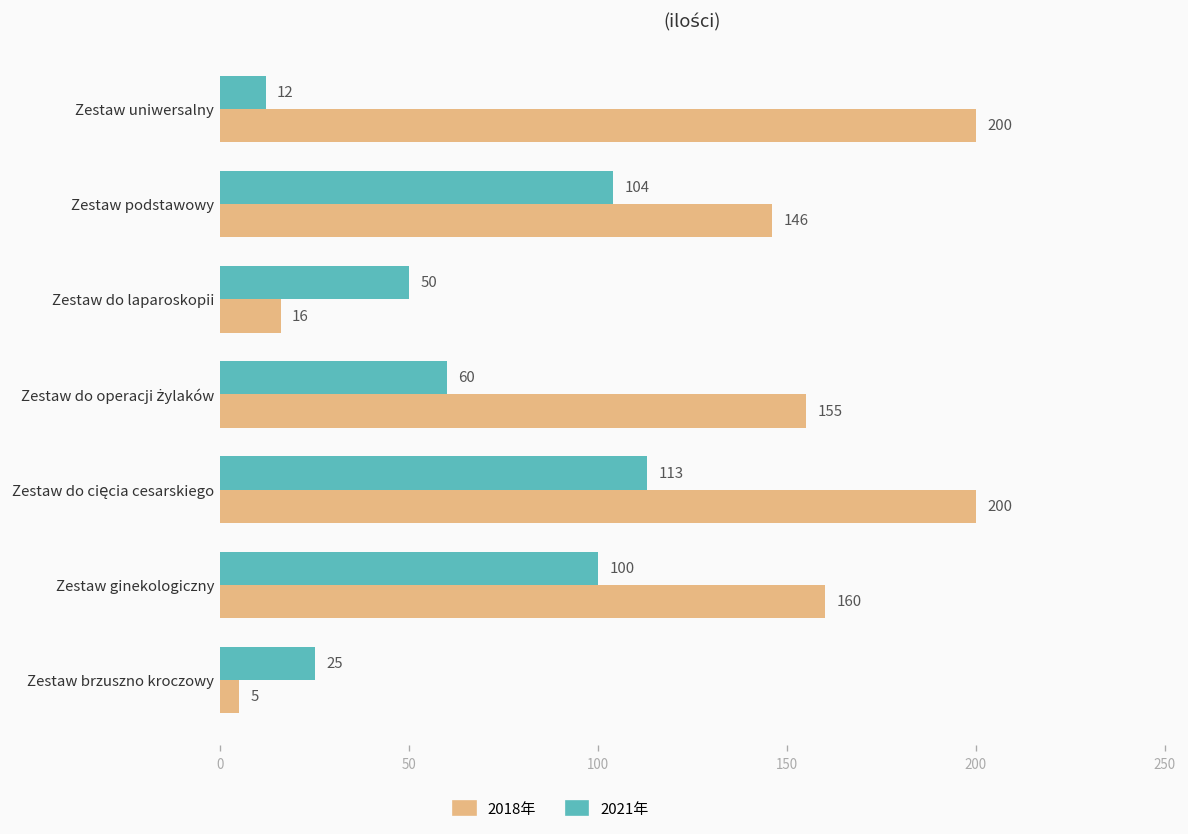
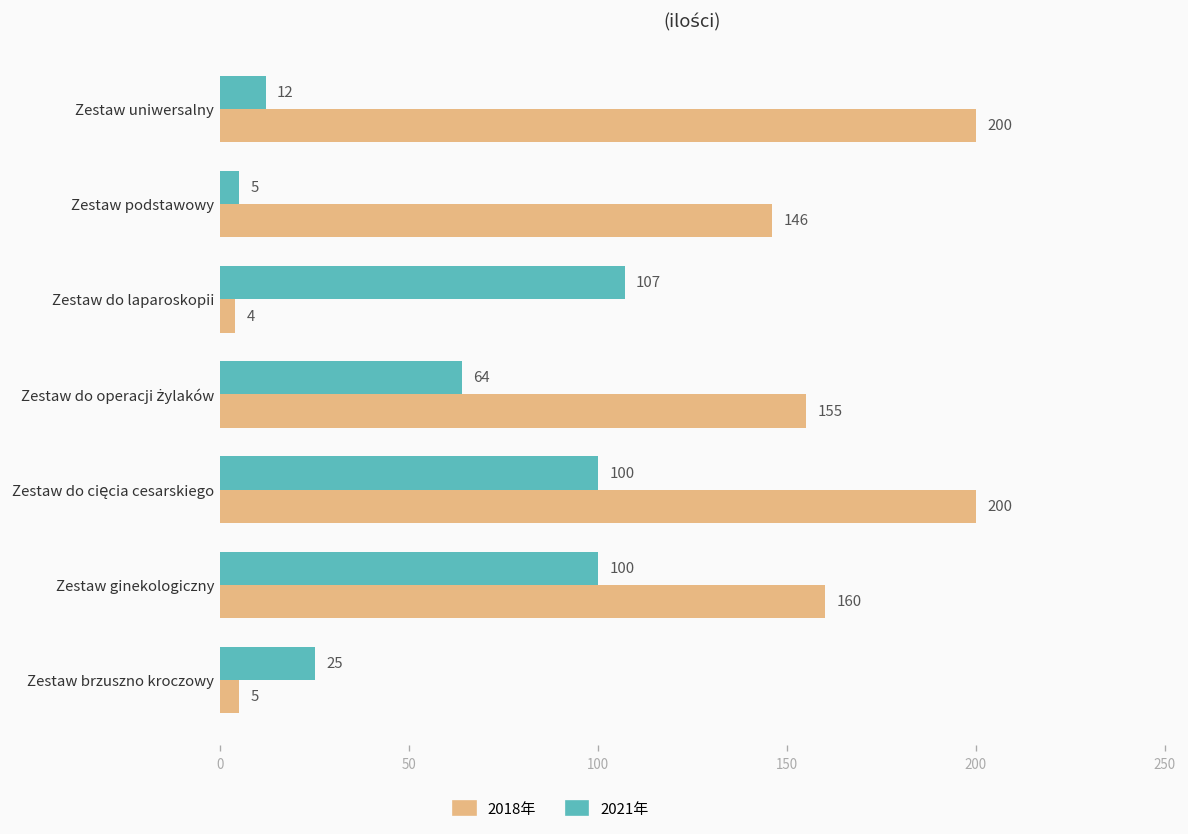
  {
    "2018年": {
      "Zestaw uniwersalny": 200,
      "Zestaw podstawowy": 146,
-     "Zestaw do laparoskopii": 16,
+     "Zestaw do laparoskopii": 4,
      "Zestaw do operacji żylaków": 155,
      "Zestaw do cięcia cesarskiego": 200,
      "Zestaw ginekologiczny": 160,
      "Zestaw brzuszno kroczowy": 5
    },
    "2021年": {
      "Zestaw uniwersalny": 12,
-     "Zestaw podstawowy": 104,
-     "Zestaw do laparoskopii": 50,
-     "Zestaw do operacji żylaków": 60,
-     "Zestaw do cięcia cesarskiego": 113,
+     "Zestaw podstawowy": 5,
+     "Zestaw do laparoskopii": 107,
+     "Zestaw do operacji żylaków": 64,
+     "Zestaw do cięcia cesarskiego": 100,
      "Zestaw ginekologiczny": 100,
      "Zestaw brzuszno kroczowy": 25
    }
  }
